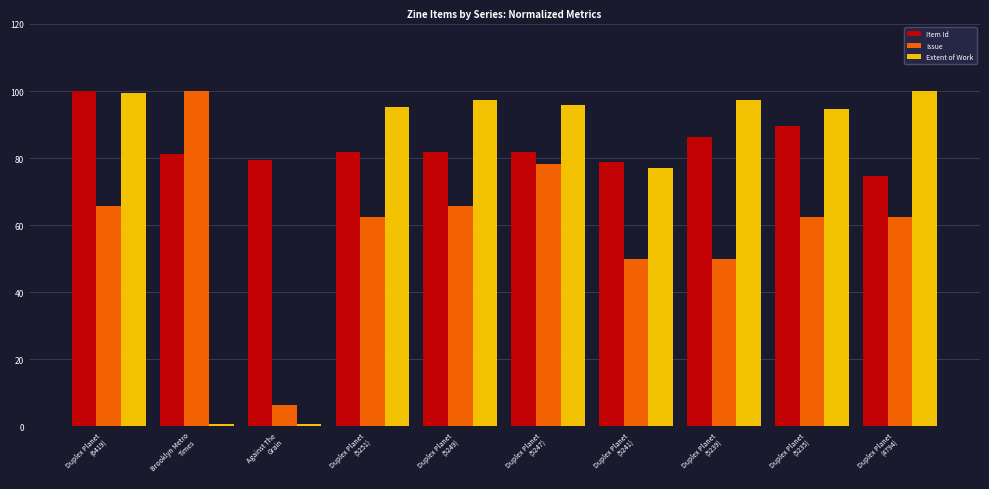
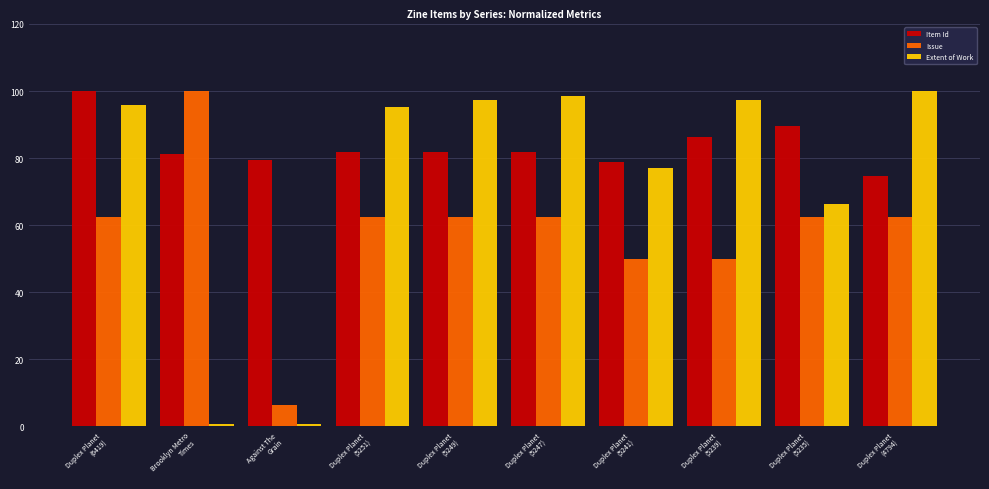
  {
    "Item Id": {
      "Duplex Planet (6419)": 100,
      "Brooklyn Metro Times": 81,
      "Against The Grain": 79,
      "Duplex Planet (5251)": 82,
      "Duplex Planet (5249)": 82,
      "Duplex Planet (5247)": 82,
      "Duplex Planet (5241)": 79,
      "Duplex Planet (5239)": 86,
      "Duplex Planet (5235)": 89,
      "Duplex Planet (4794)": 75
    },
    "Issue": {
-     "Duplex Planet (6419)": 66,
+     "Duplex Planet (6419)": 63,
      "Brooklyn Metro Times": 100,
      "Against The Grain": 6,
      "Duplex Planet (5251)": 63,
-     "Duplex Planet (5249)": 66,
-     "Duplex Planet (5247)": 78,
+     "Duplex Planet (5249)": 63,
+     "Duplex Planet (5247)": 63,
      "Duplex Planet (5241)": 50,
      "Duplex Planet (5239)": 50,
      "Duplex Planet (5235)": 63,
      "Duplex Planet (4794)": 63
    },
    "Extent of Work": {
-     "Duplex Planet (6419)": 99,
+     "Duplex Planet (6419)": 96,
      "Duplex Planet (5251)": 95,
      "Duplex Planet (5249)": 97,
-     "Duplex Planet (5247)": 96,
+     "Duplex Planet (5247)": 99,
      "Duplex Planet (5241)": 77,
      "Duplex Planet (5239)": 97,
-     "Duplex Planet (5235)": 95,
+     "Duplex Planet (5235)": 66,
      "Duplex Planet (4794)": 100
    }
  }
